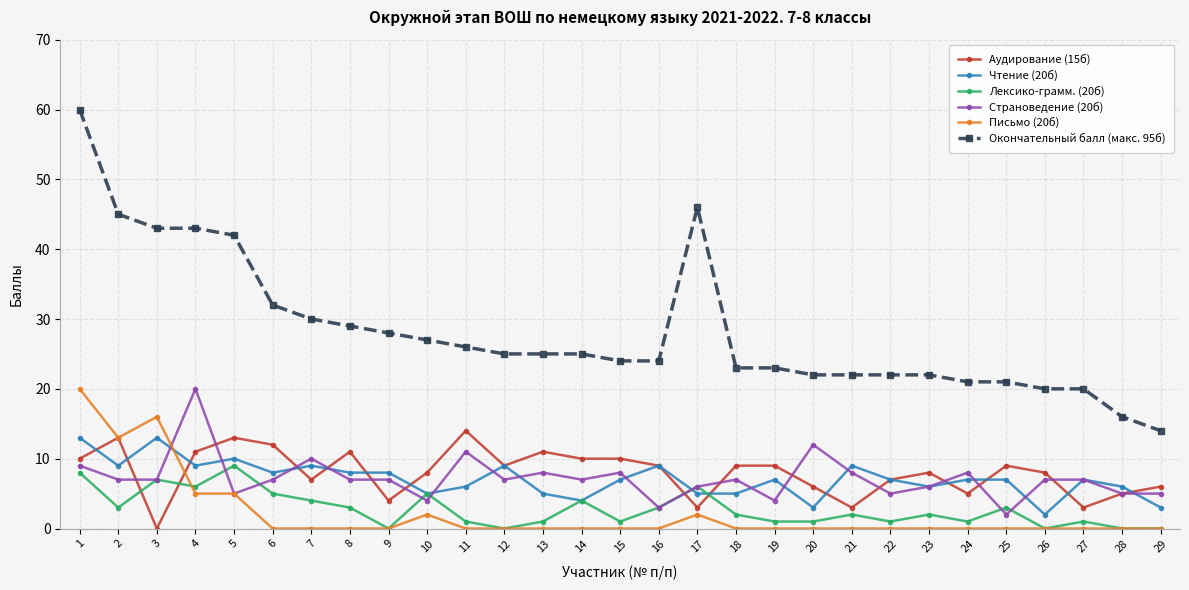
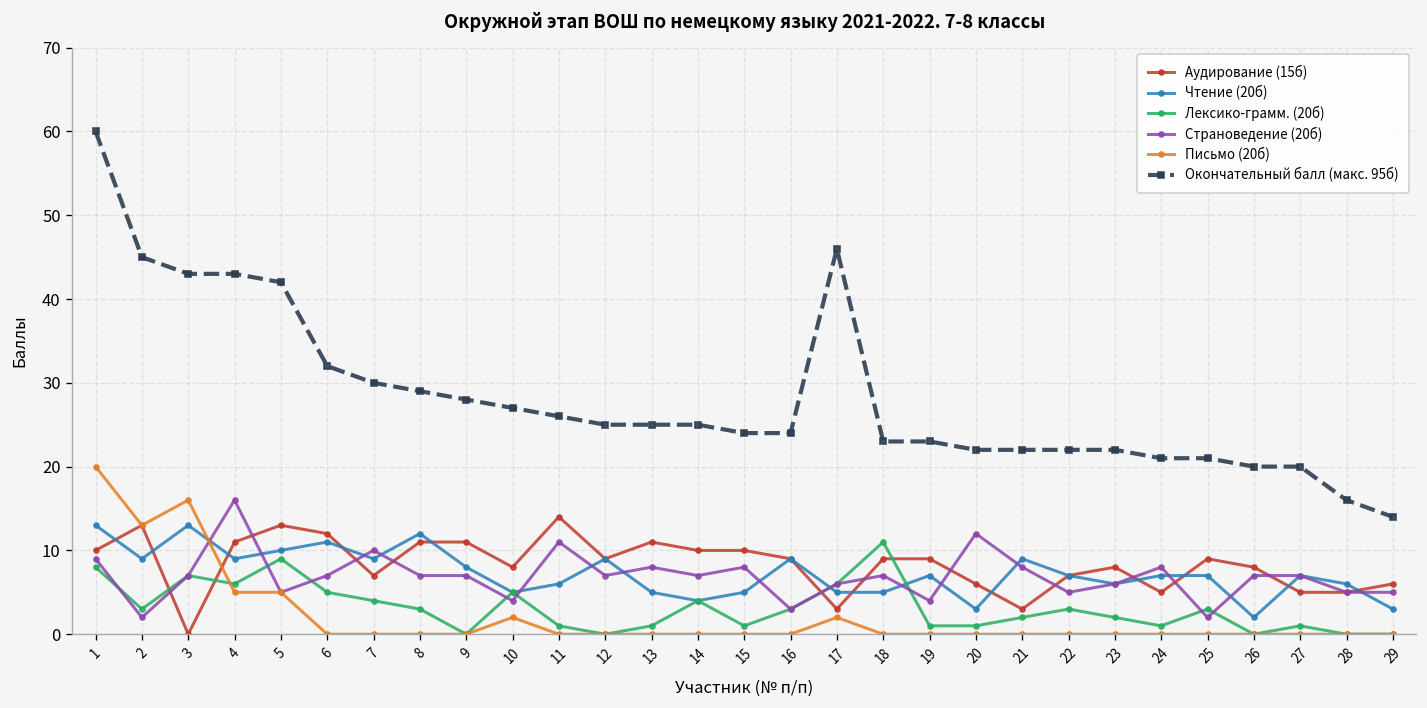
  {
    "Аудирование (15б)": {
      "1": 10,
      "3": 0,
      "4": 11,
      "5": 13,
      "6": 12,
      "7": 7,
      "8": 11,
-     "9": 4,
+     "9": 11,
      "10": 8,
      "11": 14,
      "13": 11,
      "14": 10,
      "15": 10,
      "17": 3,
      "18": 9,
      "19": 9,
      "20": 6,
      "21": 3,
      "23": 8,
      "24": 5,
      "25": 9,
      "26": 8,
-     "27": 3,
+     "27": 5,
      "29": 6
    },
    "Чтение (20б)": {
      "1": 13,
      "2": 9,
      "3": 13,
      "4": 9,
      "5": 10,
-     "6": 8,
+     "6": 11,
      "7": 9,
-     "8": 8,
+     "8": 12,
      "9": 8,
      "11": 6,
      "13": 5,
-     "15": 7,
+     "15": 5,
      "17": 5,
      "18": 5,
      "19": 7,
      "20": 3,
      "21": 9,
      "24": 7,
      "25": 7,
      "26": 2,
      "28": 6,
      "29": 3
    },
    "Лексико-грамм. (20б)": {
      "1": 8,
      "2": 3,
      "4": 6,
      "5": 9,
      "6": 5,
      "7": 4,
      "8": 3,
      "11": 1,
      "13": 1,
      "15": 1,
-     "18": 2,
+     "18": 11,
      "19": 1,
      "20": 1,
      "21": 2,
-     "22": 1,
+     "22": 3,
      "23": 2,
      "24": 1,
      "25": 3,
      "27": 1
    },
    "Страноведение (20б)": {
      "1": 9,
-     "2": 7,
-     "4": 20,
+     "2": 2,
+     "4": 16,
      "6": 7,
      "7": 10,
      "8": 7,
      "9": 7,
      "10": 4,
      "11": 11,
      "12": 7,
      "13": 8,
      "14": 7,
      "15": 8,
      "18": 7,
      "19": 4,
      "20": 12,
      "21": 8,
      "22": 5,
      "24": 8,
      "25": 2,
      "26": 7,
      "29": 5
    },
    "Письмо (20б)": {
      "1": 20,
      "3": 16,
      "4": 5,
      "6": 0,
      "7": 0,
      "8": 0,
      "10": 2,
      "11": 0,
      "13": 0,
      "14": 0,
      "15": 0,
      "16": 0,
      "17": 2,
      "18": 0,
      "19": 0,
      "20": 0,
      "21": 0,
      "22": 0,
      "23": 0,
      "24": 0,
      "25": 0,
      "27": 0
    },
    "Окончательный балл (макс. 95б)": {
      "1": 60,
      "2": 45,
      "3": 43,
      "4": 43,
      "5": 42,
      "6": 32,
      "7": 30,
      "8": 29,
      "9": 28,
      "10": 27,
      "11": 26,
      "12": 25,
      "13": 25,
      "14": 25,
      "15": 24,
      "16": 24,
      "17": 46,
      "18": 23,
      "19": 23,
      "20": 22,
      "21": 22,
      "22": 22,
      "23": 22,
      "24": 21,
      "25": 21,
      "26": 20,
      "27": 20,
      "28": 16,
      "29": 14
    }
  }
